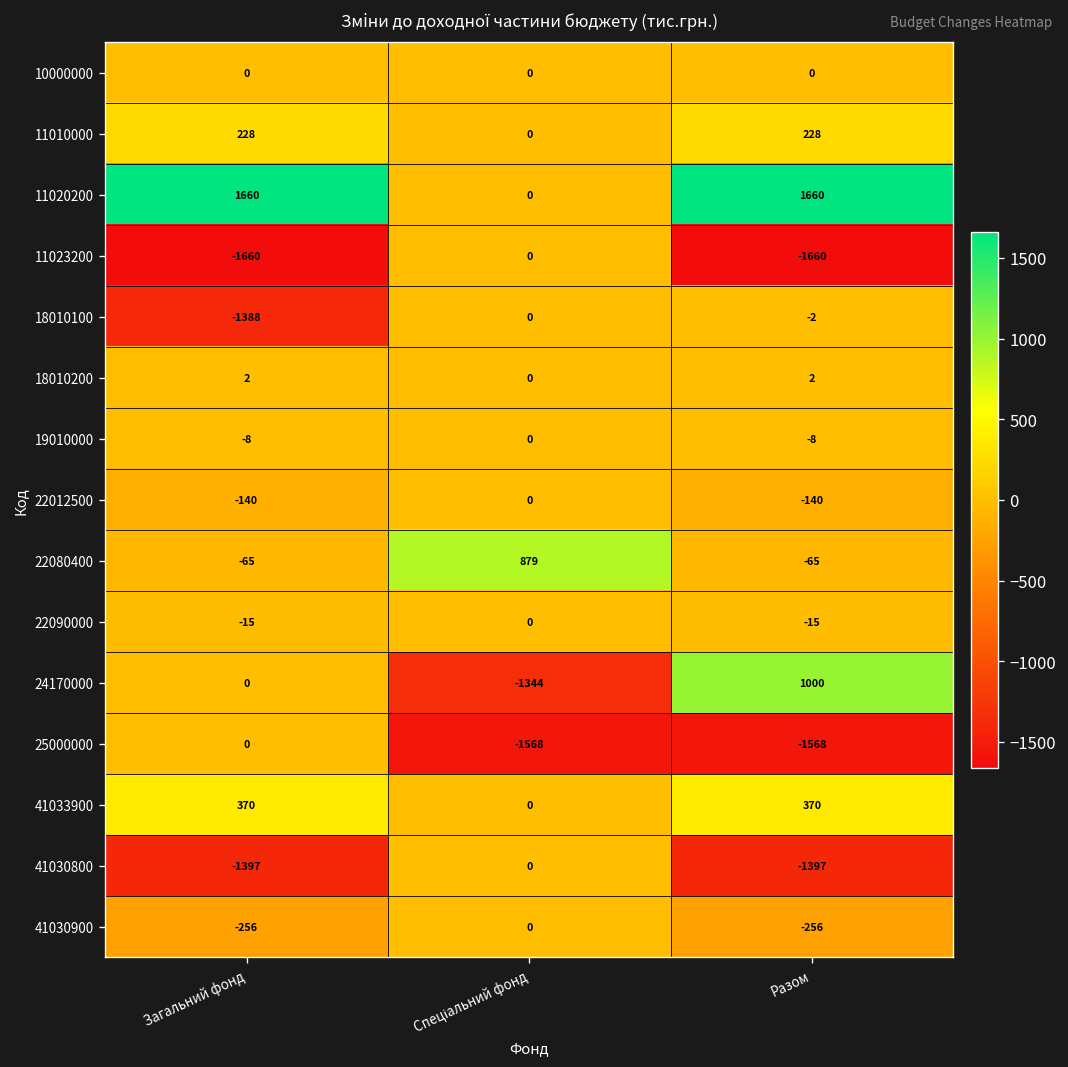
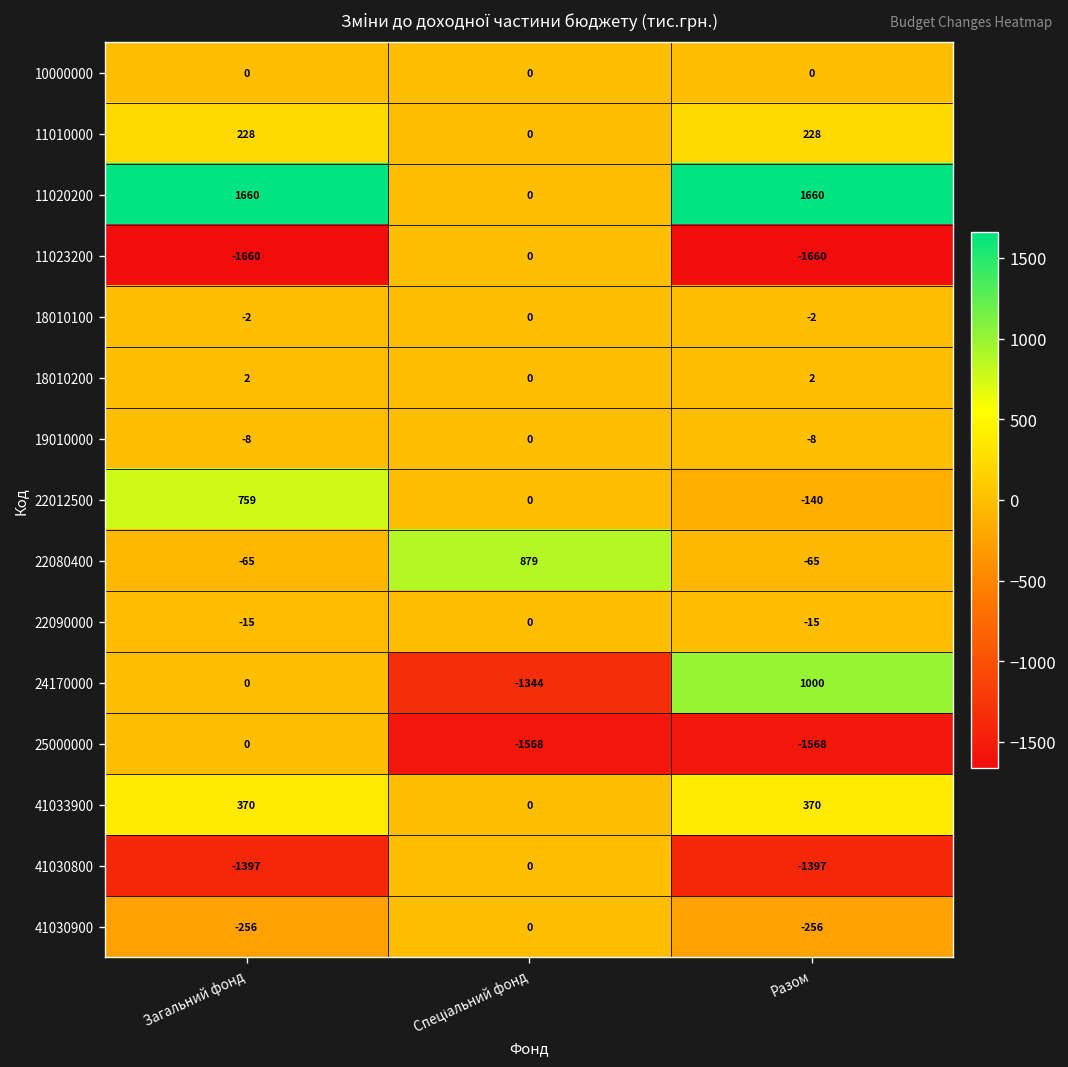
  {
    "10000000": {
      "Загальний фонд": 0,
      "Спеціальний фонд": 0,
      "Разом": 0
    },
    "11010000": {
      "Загальний фонд": 228,
      "Спеціальний фонд": 0,
      "Разом": 228
    },
    "11020200": {
      "Загальний фонд": 1660,
      "Спеціальний фонд": 0,
      "Разом": 1660
    },
    "11023200": {
      "Загальний фонд": -1660,
      "Спеціальний фонд": 0,
      "Разом": -1660
    },
    "18010100": {
-     "Загальний фонд": -1388,
+     "Загальний фонд": -2,
      "Спеціальний фонд": 0,
      "Разом": -2
    },
    "18010200": {
      "Загальний фонд": 2,
      "Спеціальний фонд": 0,
      "Разом": 2
    },
    "19010000": {
      "Загальний фонд": -8,
      "Спеціальний фонд": 0,
      "Разом": -8
    },
    "22012500": {
-     "Загальний фонд": -140,
+     "Загальний фонд": 759,
      "Спеціальний фонд": 0,
      "Разом": -140
    },
    "22080400": {
      "Загальний фонд": -65,
      "Спеціальний фонд": 879,
      "Разом": -65
    },
    "22090000": {
      "Загальний фонд": -15,
      "Спеціальний фонд": 0,
      "Разом": -15
    },
    "24170000": {
      "Загальний фонд": 0,
      "Спеціальний фонд": -1344,
      "Разом": 1000
    },
    "25000000": {
      "Загальний фонд": 0,
      "Спеціальний фонд": -1568,
      "Разом": -1568
    },
    "41033900": {
      "Загальний фонд": 370,
      "Спеціальний фонд": 0,
      "Разом": 370
    },
    "41030800": {
      "Загальний фонд": -1397,
      "Спеціальний фонд": 0,
      "Разом": -1397
    },
    "41030900": {
      "Загальний фонд": -256,
      "Спеціальний фонд": 0,
      "Разом": -256
    }
  }
